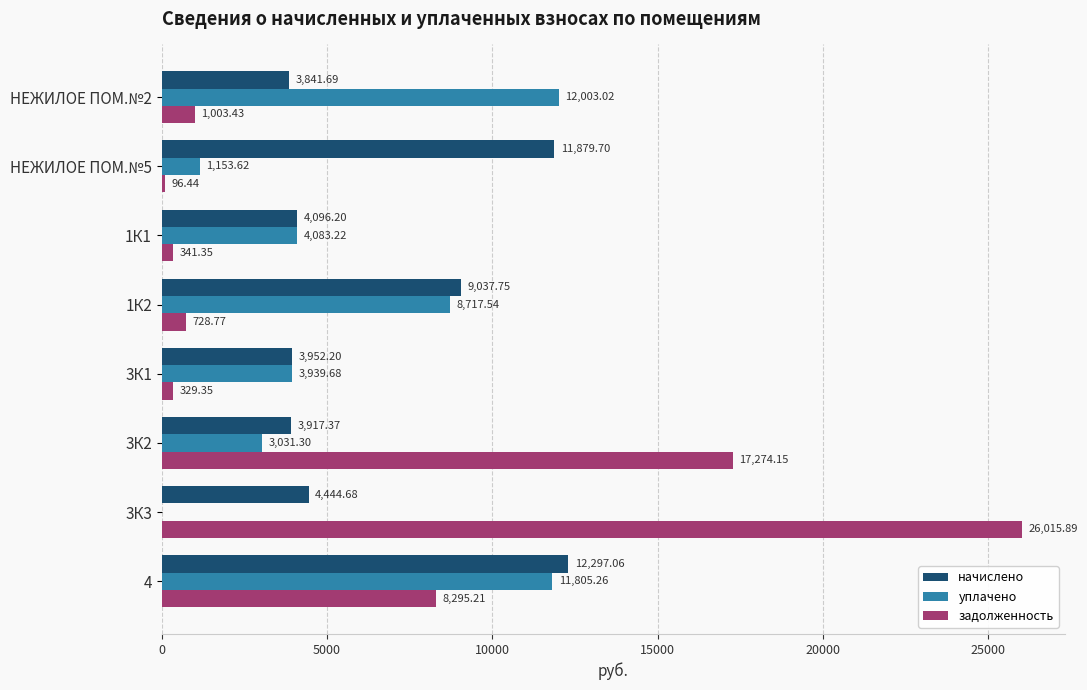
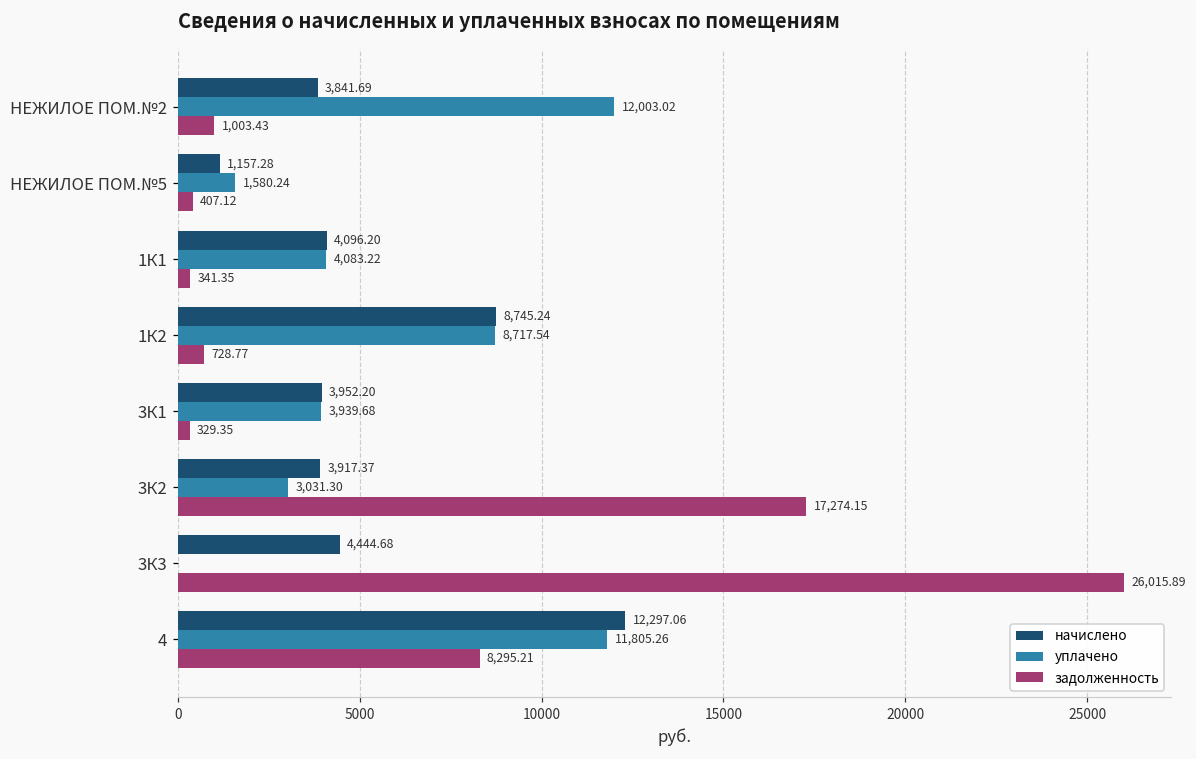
  {
    "начислено": {
      "НЕЖИЛОЕ ПОМ.№2": "3,841.69",
-     "НЕЖИЛОЕ ПОМ.№5": "11,879.70",
+     "НЕЖИЛОЕ ПОМ.№5": "1,157.28",
      "1К1": "4,096.20",
-     "1К2": "9,037.75",
+     "1К2": "8,745.24",
      "3К1": "3,952.20",
      "3К2": "3,917.37",
      "3К3": "4,444.68",
      "4": "12,297.06"
    },
    "уплачено": {
      "НЕЖИЛОЕ ПОМ.№2": "12,003.02",
-     "НЕЖИЛОЕ ПОМ.№5": "1,153.62",
+     "НЕЖИЛОЕ ПОМ.№5": "1,580.24",
      "1К1": "4,083.22",
      "1К2": "8,717.54",
      "3К1": "3,939.68",
      "3К2": "3,031.30",
      "4": "11,805.26"
    },
    "задолженность": {
      "НЕЖИЛОЕ ПОМ.№2": "1,003.43",
-     "НЕЖИЛОЕ ПОМ.№5": "96.44",
+     "НЕЖИЛОЕ ПОМ.№5": "407.12",
      "1К1": "341.35",
      "1К2": "728.77",
      "3К1": "329.35",
      "3К2": "17,274.15",
      "3К3": "26,015.89",
      "4": "8,295.21"
    }
  }
